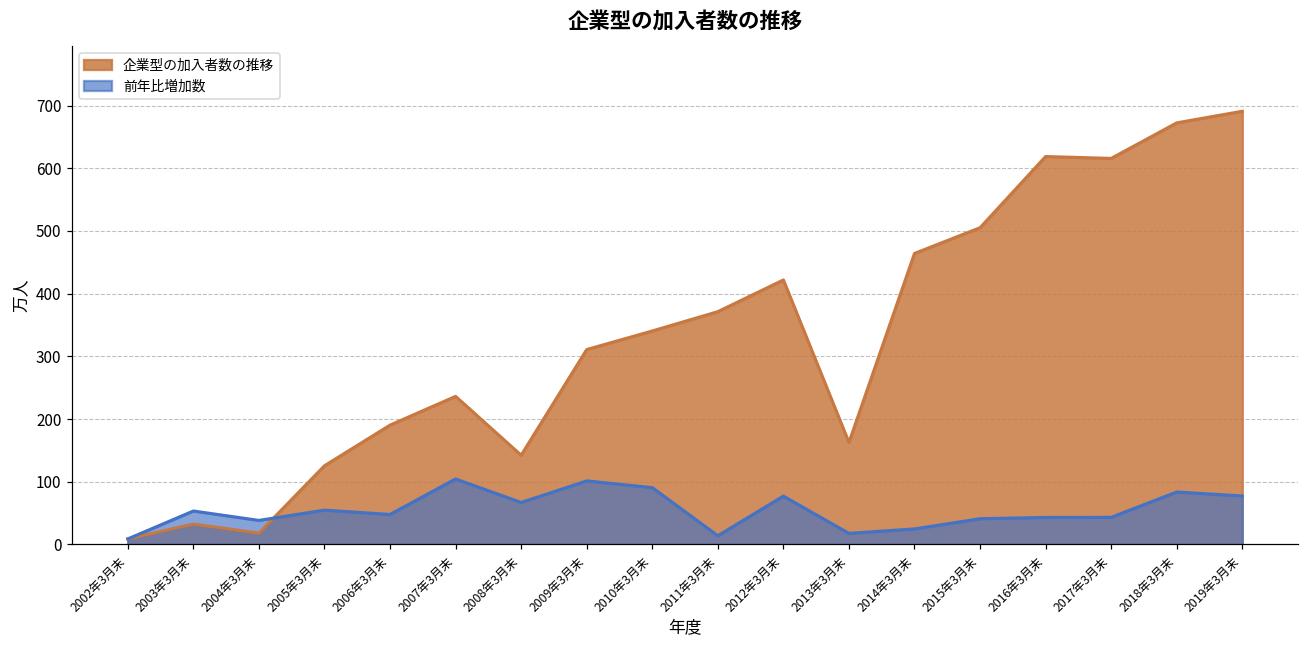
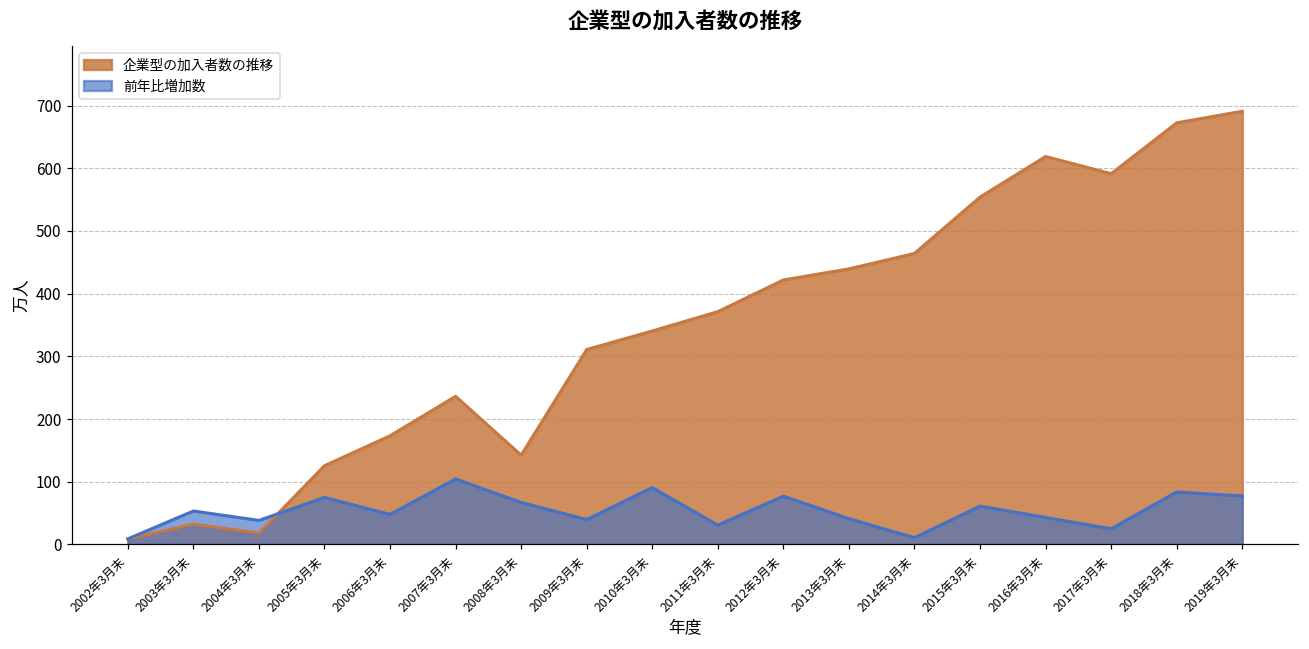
  {
    "企業型の加入者数の推移": {
      "2003年3月末": 30,
      "2004年3月末": 20,
      "2005年3月末": 130,
-     "2006年3月末": 190,
+     "2006年3月末": 170,
      "2007年3月末": 240,
      "2008年3月末": 140,
      "2009年3月末": 310,
      "2010年3月末": 340,
      "2011年3月末": 370,
      "2012年3月末": 420,
-     "2013年3月末": 160,
+     "2013年3月末": 440,
      "2014年3月末": 460,
-     "2015年3月末": 510,
+     "2015年3月末": 550,
      "2016年3月末": 620,
-     "2017年3月末": 620,
+     "2017年3月末": 590,
      "2018年3月末": 670,
      "2019年3月末": 690
    },
    "前年比増加数": {
      "2003年3月末": 50,
      "2004年3月末": 40,
-     "2005年3月末": 50,
+     "2005年3月末": 80,
      "2006年3月末": 50,
      "2007年3月末": 100,
      "2008年3月末": 70,
-     "2009年3月末": 100,
+     "2009年3月末": 40,
      "2010年3月末": 90,
-     "2011年3月末": 10,
+     "2011年3月末": 30,
      "2012年3月末": 80,
-     "2013年3月末": 20,
-     "2014年3月末": 20,
-     "2015年3月末": 40,
+     "2013年3月末": 40,
+     "2014年3月末": 10,
+     "2015年3月末": 60,
      "2016年3月末": 40,
-     "2017年3月末": 40,
+     "2017年3月末": 30,
      "2018年3月末": 80,
      "2019年3月末": 80
    }
  }
